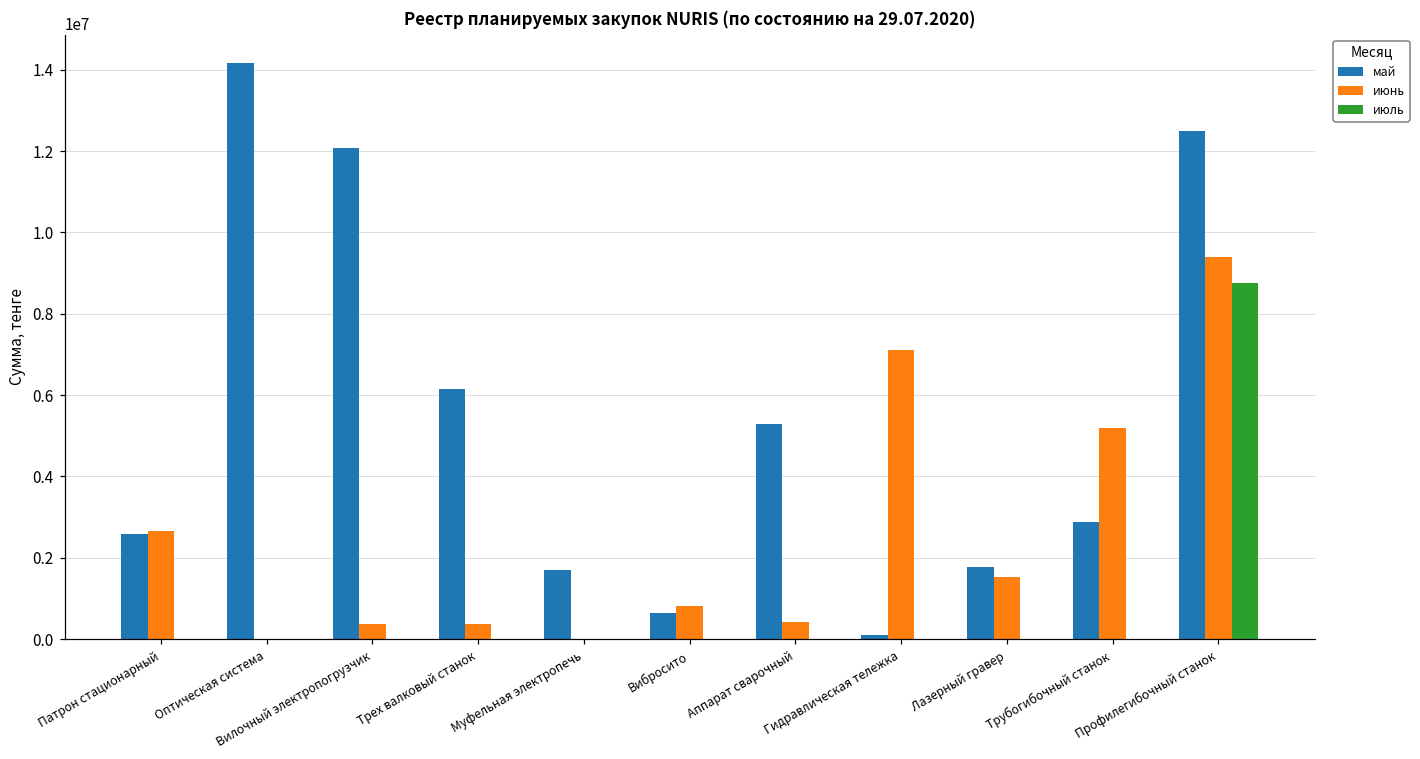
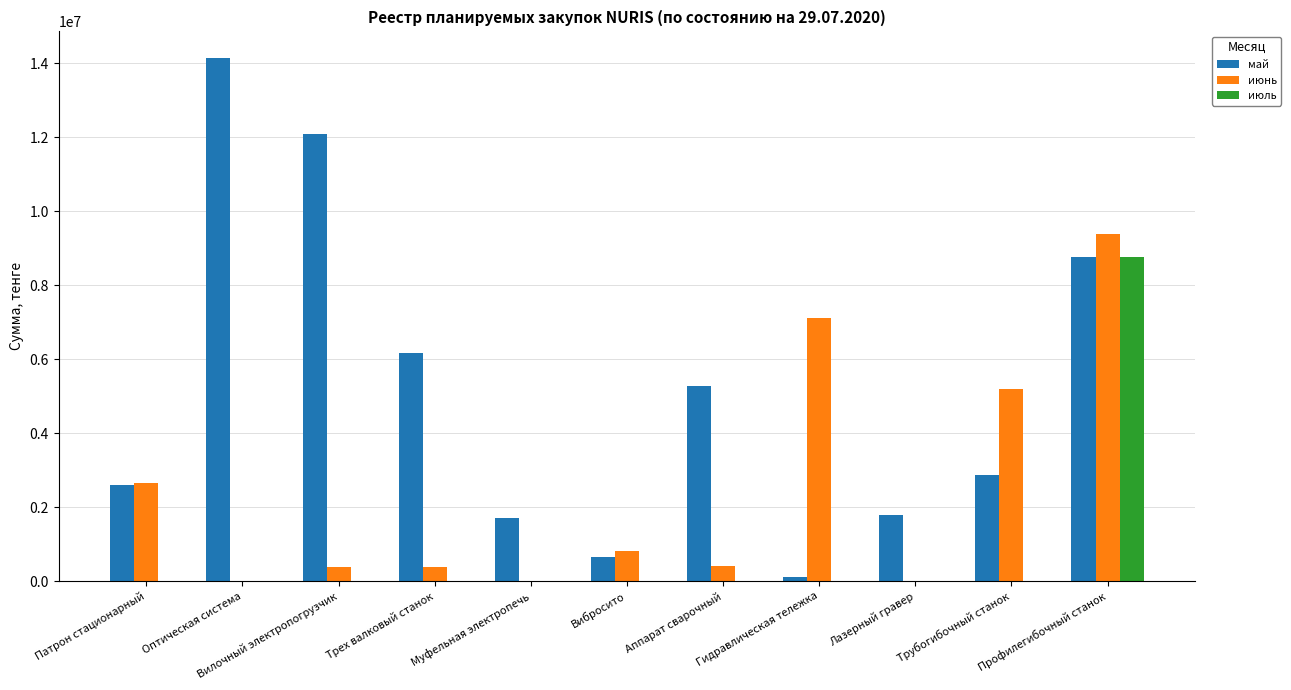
  {
    "май": {
      "Патрон стационарный": 2600000,
      "Оптическая система": 14200000,
      "Вилочный электропогрузчик": 12100000,
      "Трех валковый станок": 6200000,
      "Муфельная электропечь": 1700000,
      "Вибросито": 700000,
      "Аппарат сварочный": 5300000,
      "Гидравлическая тележка": 100000,
      "Лазерный гравер": 1800000,
      "Трубогибочный станок": 2900000,
-     "Профилегибочный станок": 12500000
+     "Профилегибочный станок": 8800000
    },
    "июнь": {
      "Патрон стационарный": 2700000,
      "Оптическая система": 0,
      "Вилочный электропогрузчик": 400000,
      "Трех валковый станок": 400000,
      "Муфельная электропечь": 0,
      "Вибросито": 800000,
      "Аппарат сварочный": 400000,
      "Гидравлическая тележка": 7100000,
-     "Лазерный гравер": 1500000,
+     "Лазерный гравер": 0,
      "Трубогибочный станок": 5200000,
      "Профилегибочный станок": 9400000
    },
    "июль": {
      "Патрон стационарный": 0,
      "Оптическая система": 0,
      "Вилочный электропогрузчик": 0,
      "Трех валковый станок": 0,
      "Муфельная электропечь": 0,
      "Вибросито": 0,
      "Аппарат сварочный": 0,
      "Гидравлическая тележка": 0,
      "Лазерный гравер": 0,
      "Трубогибочный станок": 0,
      "Профилегибочный станок": 8800000
    }
  }
